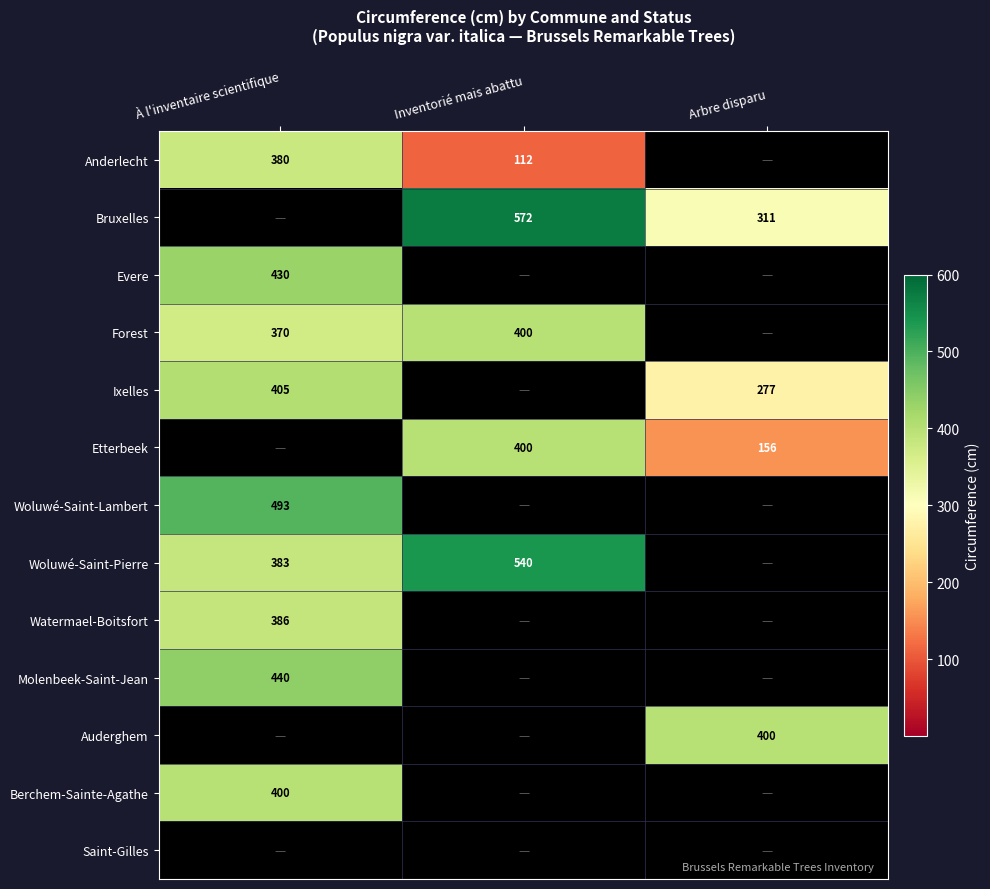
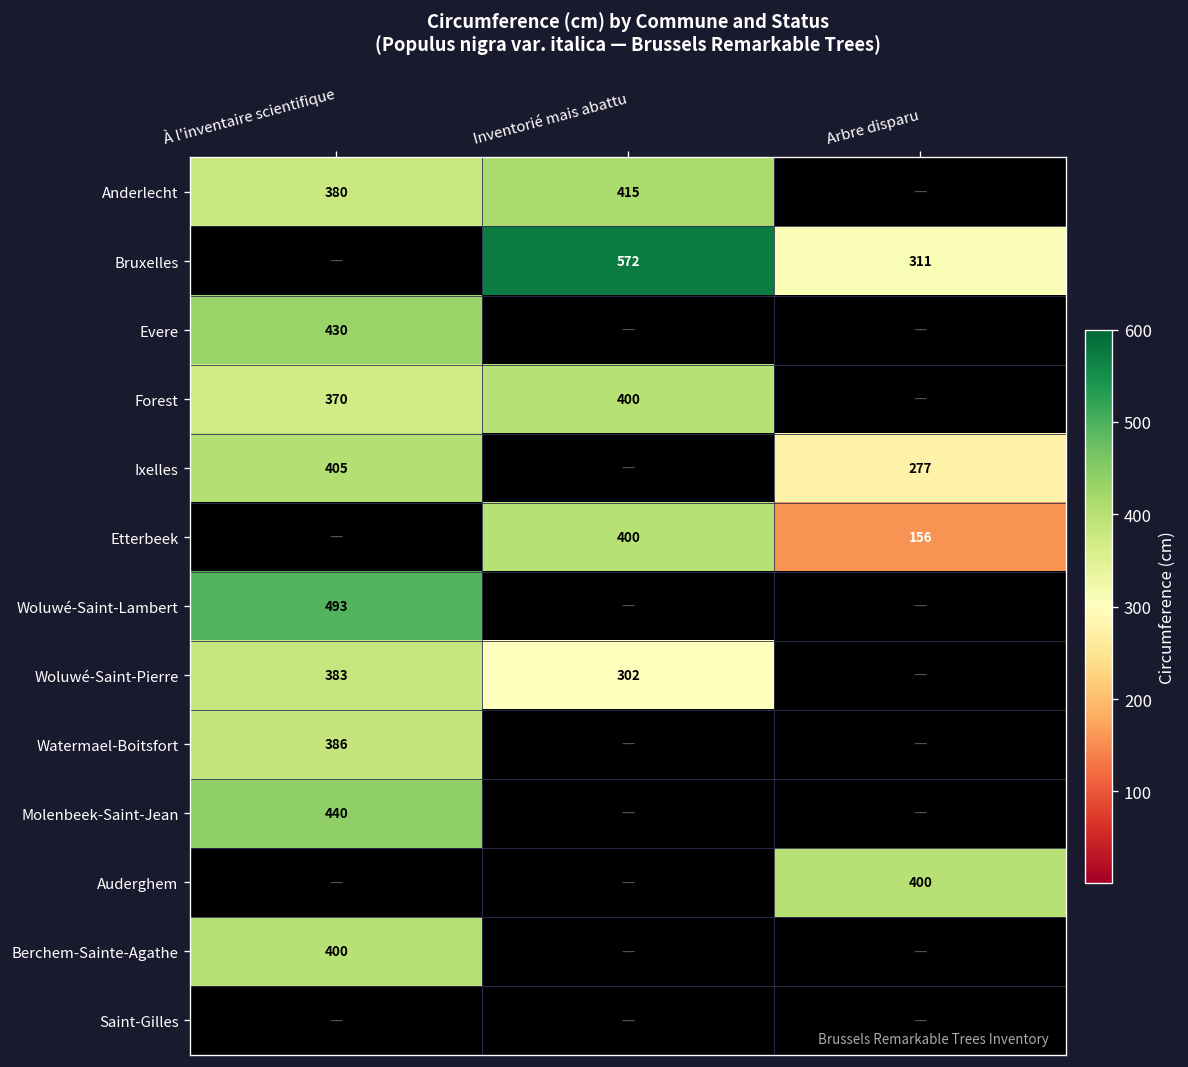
  {
    "Anderlecht": {
      "À l'inventaire scientifique": 380,
-     "Inventorié mais abattu": 112
+     "Inventorié mais abattu": 415
    },
    "Bruxelles": {
      "Inventorié mais abattu": 572,
      "Arbre disparu": 311
    },
    "Evere": {
      "À l'inventaire scientifique": 430
    },
    "Forest": {
      "À l'inventaire scientifique": 370,
      "Inventorié mais abattu": 400
    },
    "Ixelles": {
      "À l'inventaire scientifique": 405,
      "Arbre disparu": 277
    },
    "Etterbeek": {
      "Inventorié mais abattu": 400,
      "Arbre disparu": 156
    },
    "Woluwé-Saint-Lambert": {
      "À l'inventaire scientifique": 493
    },
    "Woluwé-Saint-Pierre": {
      "À l'inventaire scientifique": 383,
-     "Inventorié mais abattu": 540
+     "Inventorié mais abattu": 302
    },
    "Watermael-Boitsfort": {
      "À l'inventaire scientifique": 386
    },
    "Molenbeek-Saint-Jean": {
      "À l'inventaire scientifique": 440
    },
    "Auderghem": {
      "Arbre disparu": 400
    },
    "Berchem-Sainte-Agathe": {
      "À l'inventaire scientifique": 400
    }
  }
